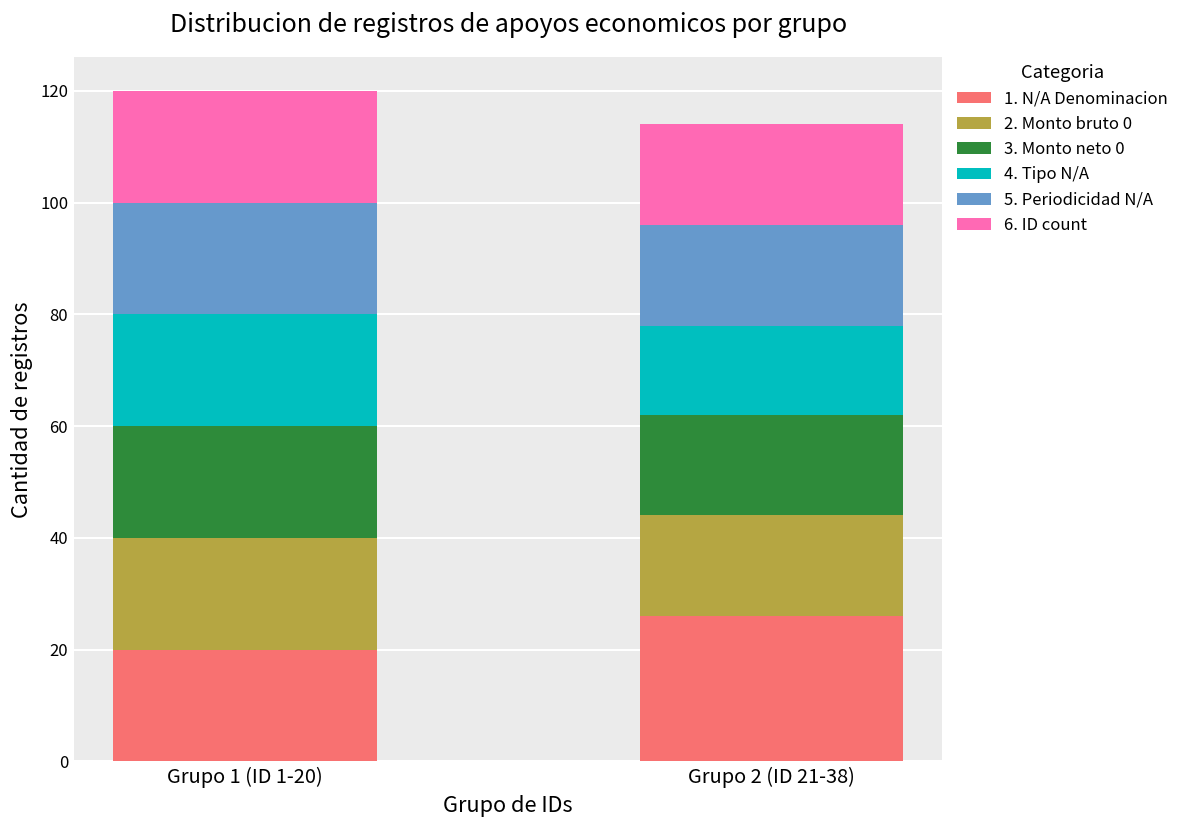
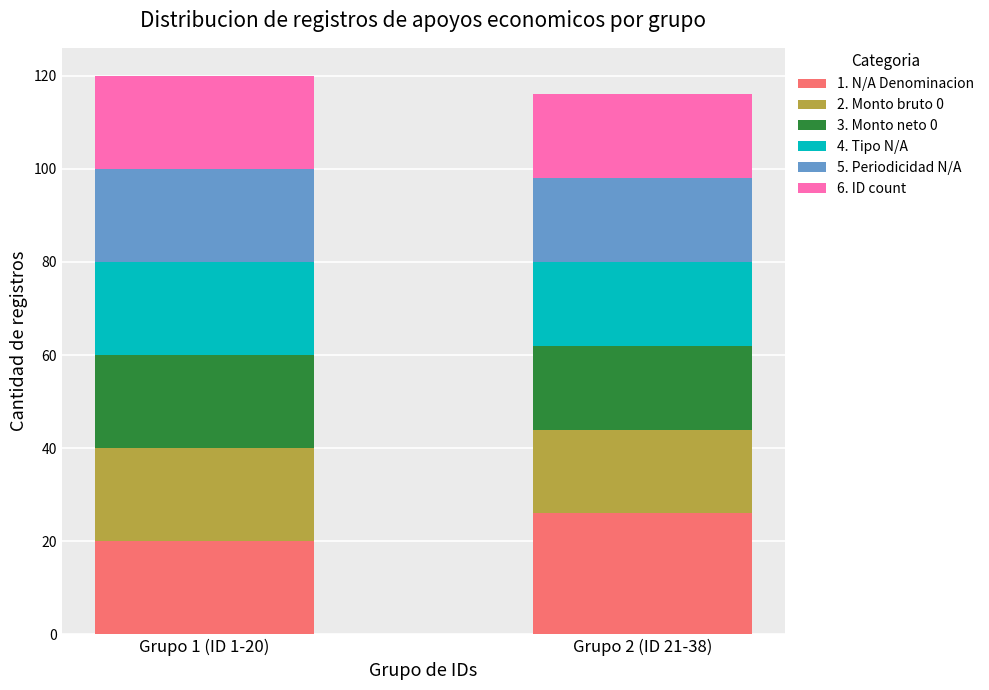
  {
    "1. N/A Denominacion": {
      "Grupo 1 (ID 1-20)": 20,
      "Grupo 2 (ID 21-38)": 26
    },
    "2. Monto bruto 0": {
      "Grupo 1 (ID 1-20)": 20,
      "Grupo 2 (ID 21-38)": 18
    },
    "3. Monto neto 0": {
      "Grupo 1 (ID 1-20)": 20,
      "Grupo 2 (ID 21-38)": 18
    },
    "4. Tipo N/A": {
      "Grupo 1 (ID 1-20)": 20,
-     "Grupo 2 (ID 21-38)": 16
+     "Grupo 2 (ID 21-38)": 18
    },
    "5. Periodicidad N/A": {
      "Grupo 1 (ID 1-20)": 20,
      "Grupo 2 (ID 21-38)": 18
    },
    "6. ID count": {
      "Grupo 1 (ID 1-20)": 20,
      "Grupo 2 (ID 21-38)": 18
    }
  }
